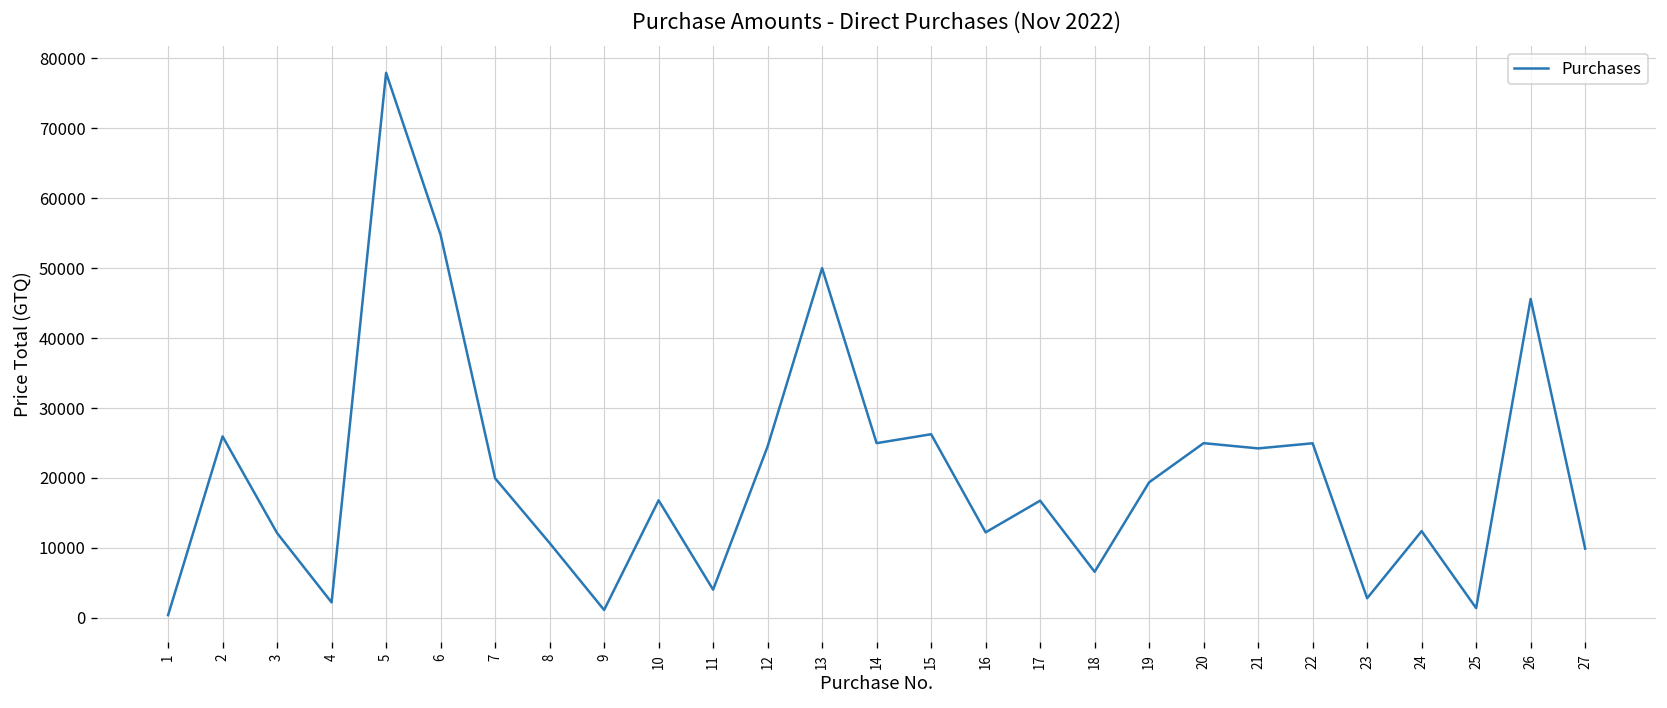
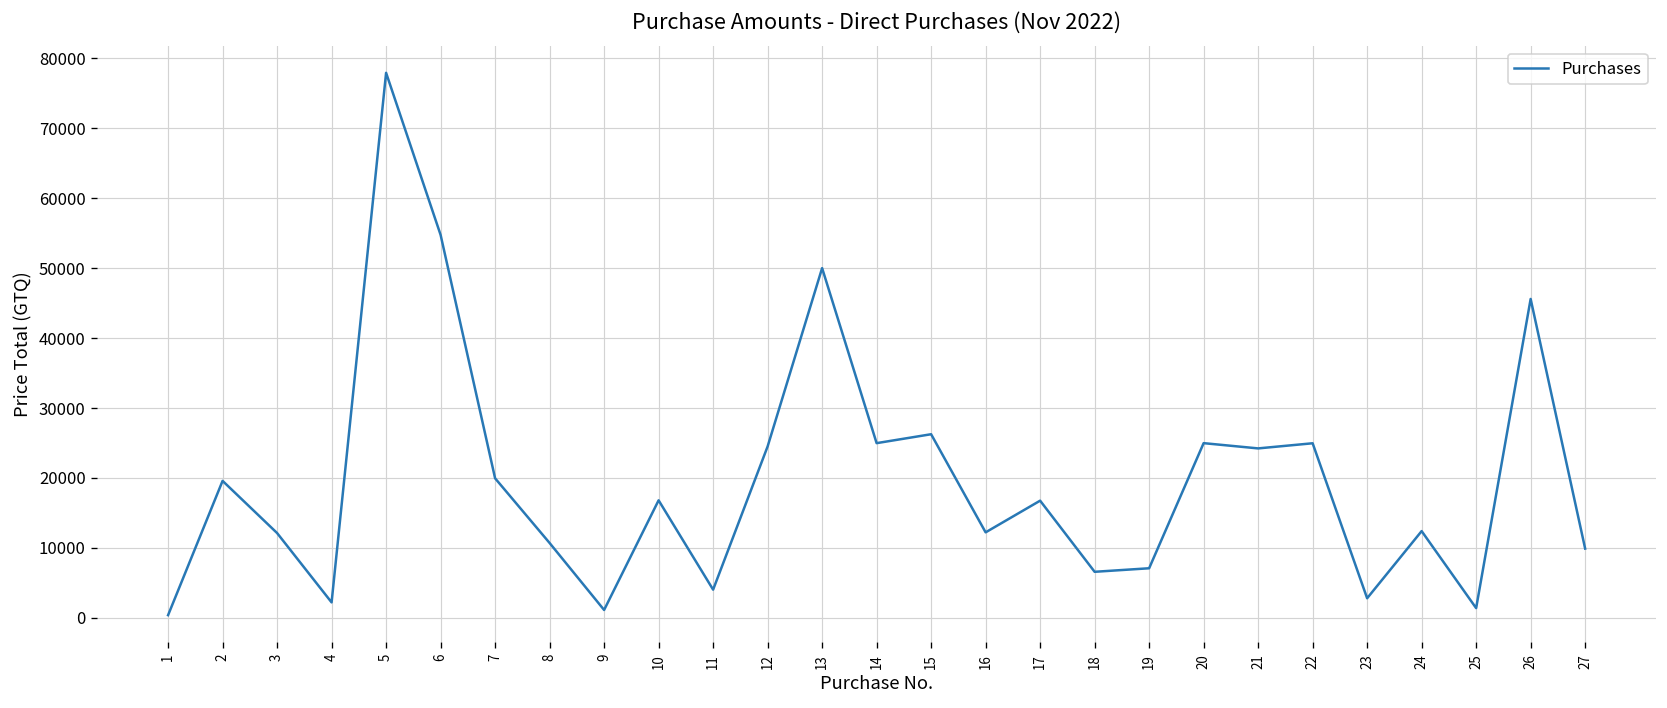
  {
    "1": 0,
-   "2": 26000,
+   "2": 20000,
    "3": 12000,
    "4": 2000,
    "5": 78000,
    "6": 55000,
    "7": 20000,
    "8": 11000,
    "9": 1000,
    "10": 17000,
    "11": 4000,
    "12": 25000,
    "13": 50000,
    "14": 25000,
    "15": 26000,
    "16": 12000,
    "17": 17000,
    "18": 7000,
-   "19": 19000,
+   "19": 7000,
    "20": 25000,
    "21": 24000,
    "22": 25000,
    "23": 3000,
    "24": 12000,
    "25": 1000,
    "26": 46000,
    "27": 10000
  }
